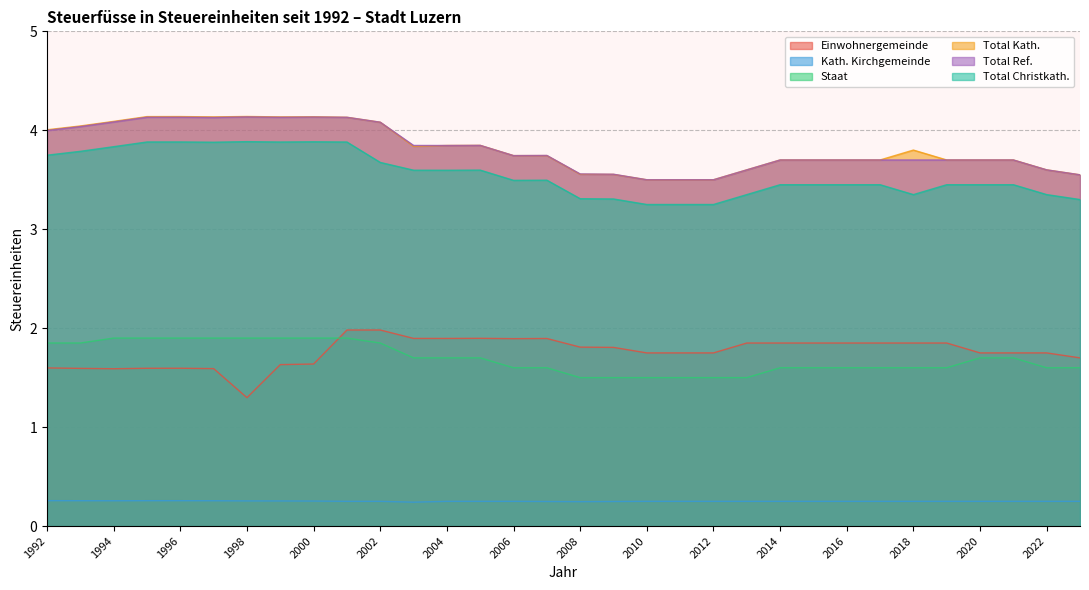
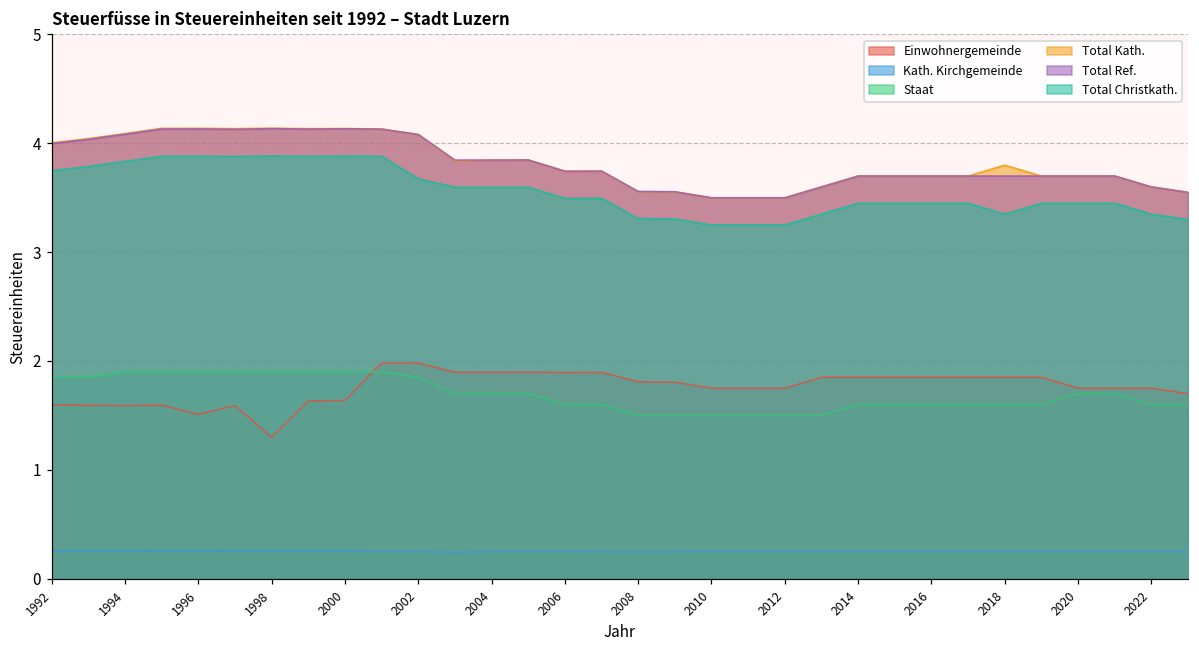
  {
    "Einwohnergemeinde": {
      "1992": 1.6,
      "1994": 1.6,
-     "1996": 1.6,
+     "1996": 1.5,
      "1998": 1.3,
      "2000": 1.6,
      "2002": 2.0,
      "2004": 1.9,
      "2006": 1.9,
      "2008": 1.8,
      "2010": 1.8,
      "2012": 1.8,
      "2014": 1.9,
      "2016": 1.9,
      "2018": 1.9,
      "2020": 1.8,
      "2022": 1.8
    },
    "Kath. Kirchgemeinde": {
      "1992": 0.3,
      "1994": 0.3,
      "1996": 0.3,
      "1998": 0.3,
      "2000": 0.3,
      "2002": 0.3,
      "2004": 0.3,
      "2006": 0.3,
      "2008": 0.2,
      "2010": 0.3,
      "2012": 0.3,
      "2014": 0.3,
      "2016": 0.3,
      "2018": 0.3,
      "2020": 0.3,
      "2022": 0.3
    },
    "Total Kath.": {
      "2018": 3.8
    },
    "Total Ref.": {
      "2018": 3.7
    }
  }
